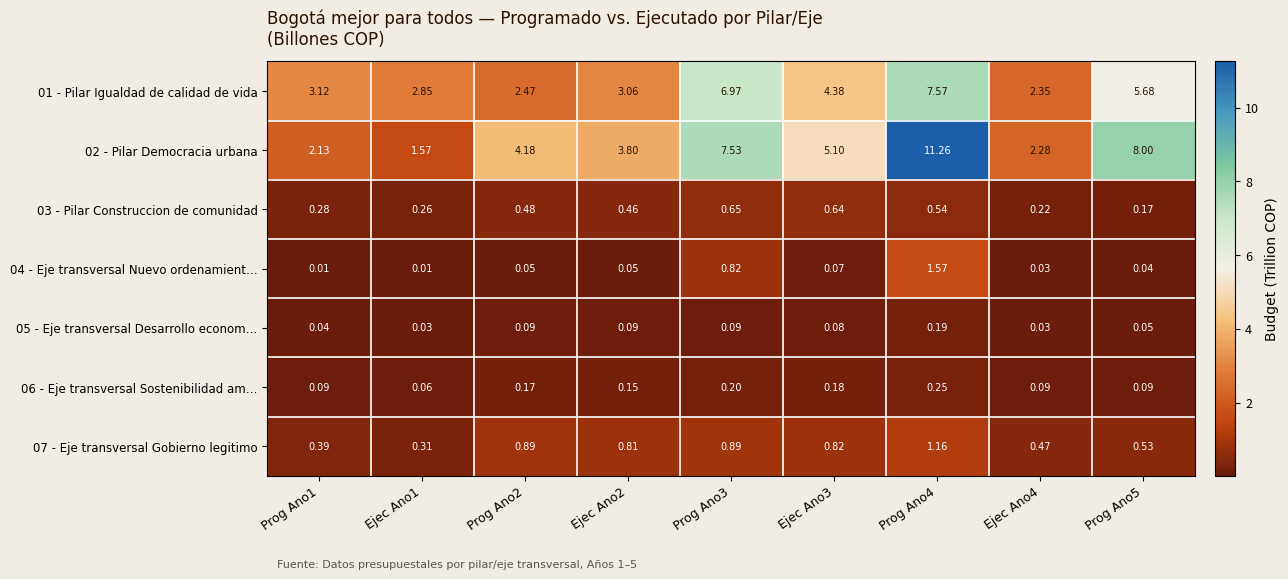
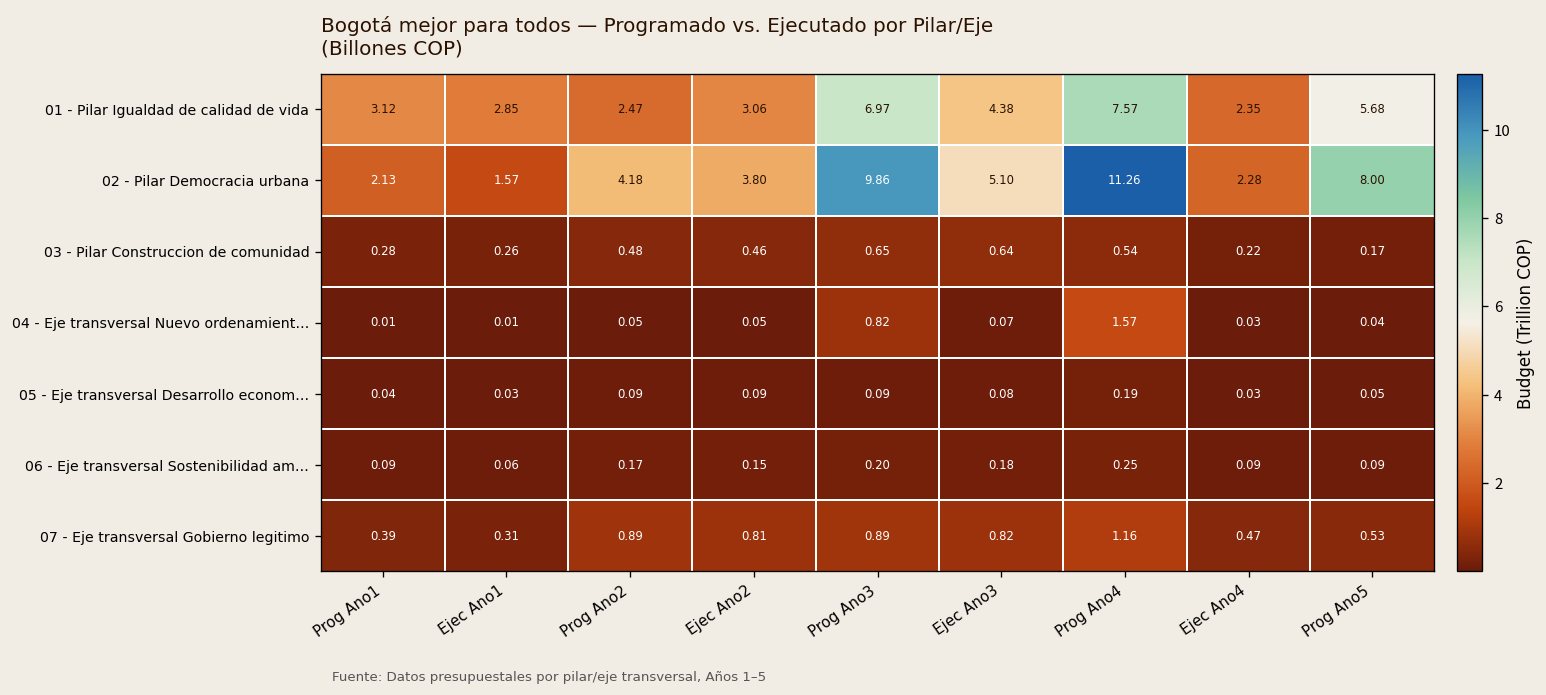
  {
    "01 - Pilar Igualdad de calidad de vida": {
      "Prog Ano1": 3.12,
      "Ejec Ano1": 2.85,
      "Prog Ano2": 2.47,
      "Ejec Ano2": 3.06,
      "Prog Ano3": 6.97,
      "Ejec Ano3": 4.38,
      "Prog Ano4": 7.57,
      "Ejec Ano4": 2.35,
      "Prog Ano5": 5.68
    },
    "02 - Pilar Democracia urbana": {
      "Prog Ano1": 2.13,
      "Ejec Ano1": 1.57,
      "Prog Ano2": 4.18,
      "Ejec Ano2": 3.80,
-     "Prog Ano3": 7.53,
+     "Prog Ano3": 9.86,
      "Ejec Ano3": 5.10,
      "Prog Ano4": 11.26,
      "Ejec Ano4": 2.28,
      "Prog Ano5": 8.00
    },
    "03 - Pilar Construccion de comunidad": {
      "Prog Ano1": 0.28,
      "Ejec Ano1": 0.26,
      "Prog Ano2": 0.48,
      "Ejec Ano2": 0.46,
      "Prog Ano3": 0.65,
      "Ejec Ano3": 0.64,
      "Prog Ano4": 0.54,
      "Ejec Ano4": 0.22,
      "Prog Ano5": 0.17
    },
    "04 - Eje transversal Nuevo ordenamient…": {
      "Prog Ano1": 0.01,
      "Ejec Ano1": 0.01,
      "Prog Ano2": 0.05,
      "Ejec Ano2": 0.05,
      "Prog Ano3": 0.82,
      "Ejec Ano3": 0.07,
      "Prog Ano4": 1.57,
      "Ejec Ano4": 0.03,
      "Prog Ano5": 0.04
    },
    "05 - Eje transversal Desarrollo econom…": {
      "Prog Ano1": 0.04,
      "Ejec Ano1": 0.03,
      "Prog Ano2": 0.09,
      "Ejec Ano2": 0.09,
      "Prog Ano3": 0.09,
      "Ejec Ano3": 0.08,
      "Prog Ano4": 0.19,
      "Ejec Ano4": 0.03,
      "Prog Ano5": 0.05
    },
    "06 - Eje transversal Sostenibilidad am…": {
      "Prog Ano1": 0.09,
      "Ejec Ano1": 0.06,
      "Prog Ano2": 0.17,
      "Ejec Ano2": 0.15,
      "Prog Ano3": 0.20,
      "Ejec Ano3": 0.18,
      "Prog Ano4": 0.25,
      "Ejec Ano4": 0.09,
      "Prog Ano5": 0.09
    },
    "07 - Eje transversal Gobierno legitimo": {
      "Prog Ano1": 0.39,
      "Ejec Ano1": 0.31,
      "Prog Ano2": 0.89,
      "Ejec Ano2": 0.81,
      "Prog Ano3": 0.89,
      "Ejec Ano3": 0.82,
      "Prog Ano4": 1.16,
      "Ejec Ano4": 0.47,
      "Prog Ano5": 0.53
    }
  }
